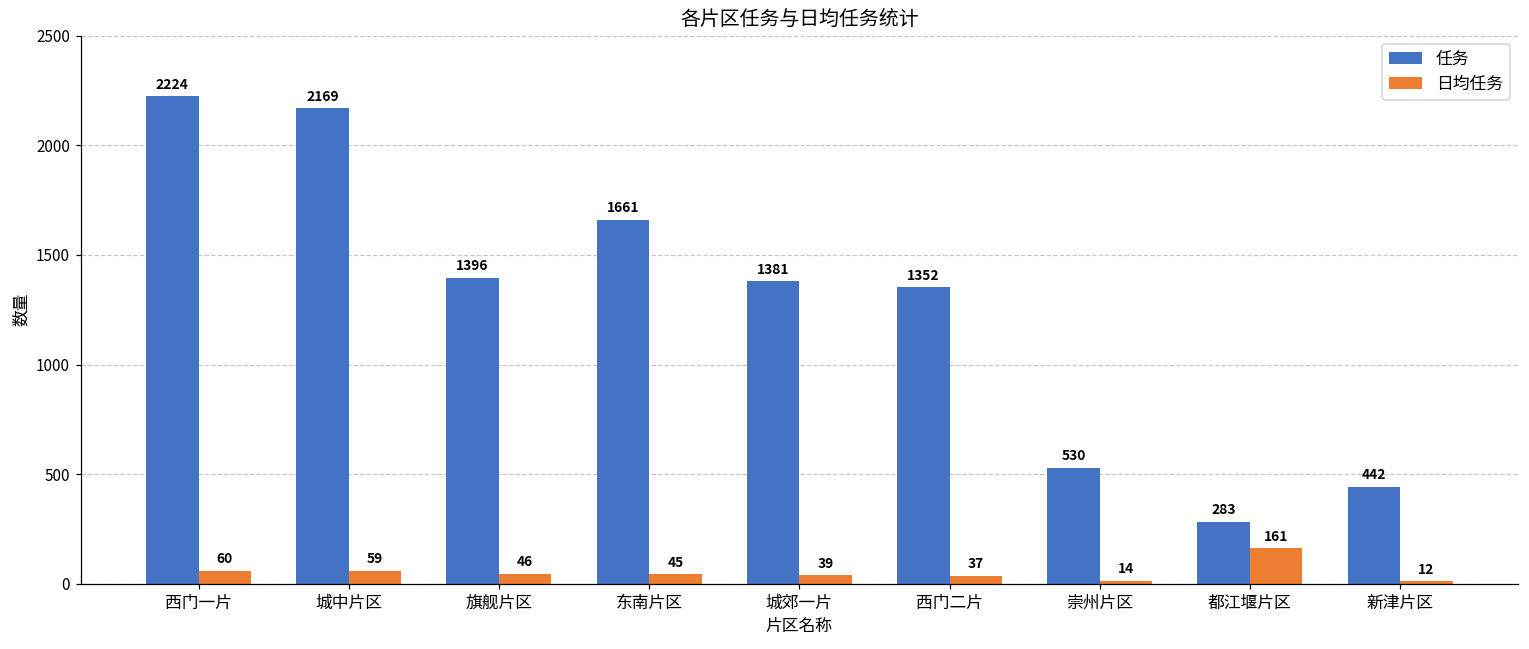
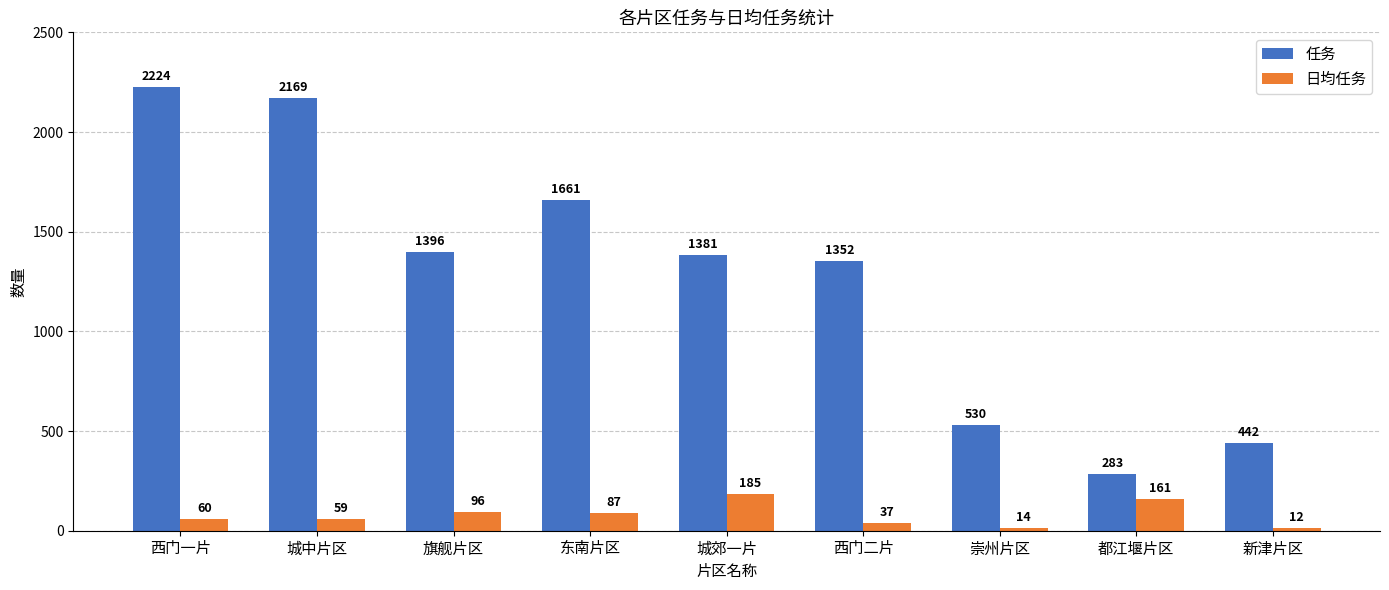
  {
    "任务": {
      "西门一片": 2224,
      "城中片区": 2169,
      "旗舰片区": 1396,
      "东南片区": 1661,
      "城郊一片": 1381,
      "西门二片": 1352,
      "崇州片区": 530,
      "都江堰片区": 283,
      "新津片区": 442
    },
    "日均任务": {
      "西门一片": 60,
      "城中片区": 59,
-     "旗舰片区": 46,
-     "东南片区": 45,
-     "城郊一片": 39,
+     "旗舰片区": 96,
+     "东南片区": 87,
+     "城郊一片": 185,
      "西门二片": 37,
      "崇州片区": 14,
      "都江堰片区": 161,
      "新津片区": 12
    }
  }
